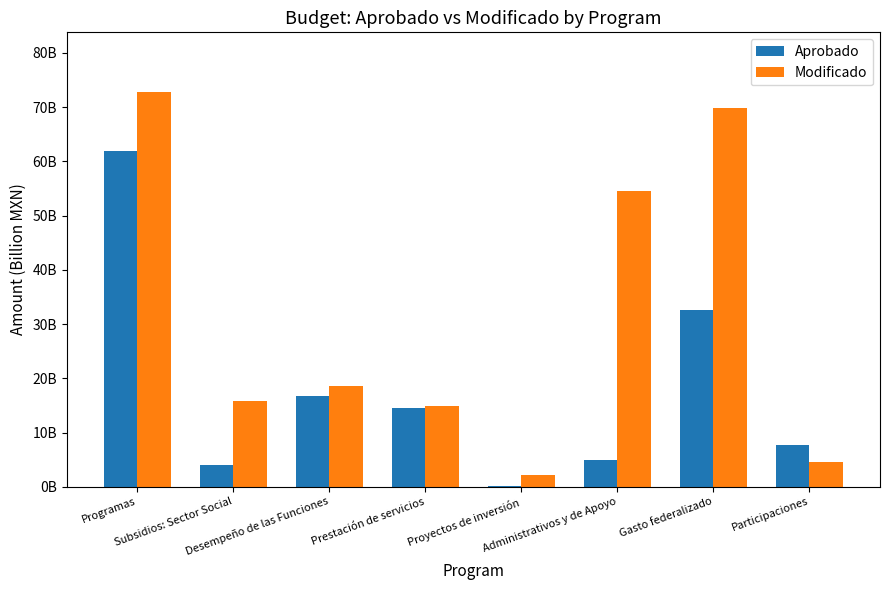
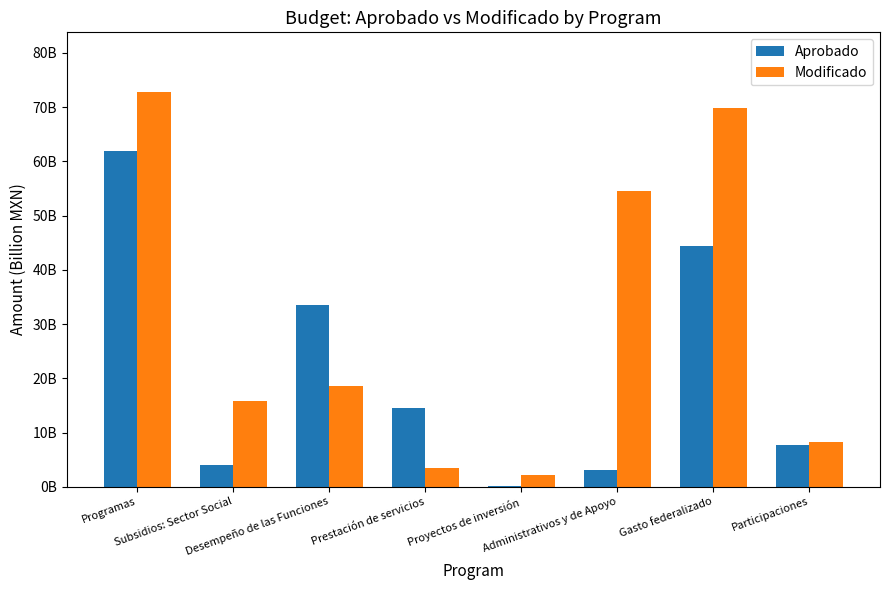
  {
    "Aprobado": {
      "Programas": 62000000000,
      "Subsidios: Sector Social": 4000000000,
-     "Desempeño de las Funciones": 17000000000,
+     "Desempeño de las Funciones": 33000000000,
      "Prestación de servicios": 14000000000,
-     "Administrativos y de Apoyo": 5000000000,
-     "Gasto federalizado": 33000000000,
+     "Administrativos y de Apoyo": 3000000000,
+     "Gasto federalizado": 44000000000,
      "Participaciones": 8000000000
    },
    "Modificado": {
      "Programas": 73000000000,
      "Subsidios: Sector Social": 16000000000,
      "Desempeño de las Funciones": 19000000000,
-     "Prestación de servicios": 15000000000,
+     "Prestación de servicios": 4000000000,
      "Proyectos de inversión": 2000000000,
      "Administrativos y de Apoyo": 55000000000,
      "Gasto federalizado": 70000000000,
-     "Participaciones": 4000000000
+     "Participaciones": 8000000000
    }
  }
